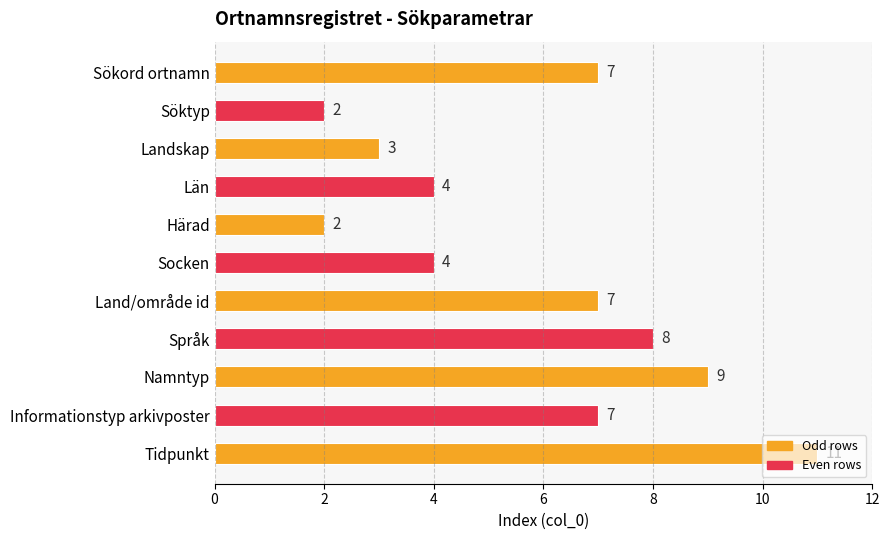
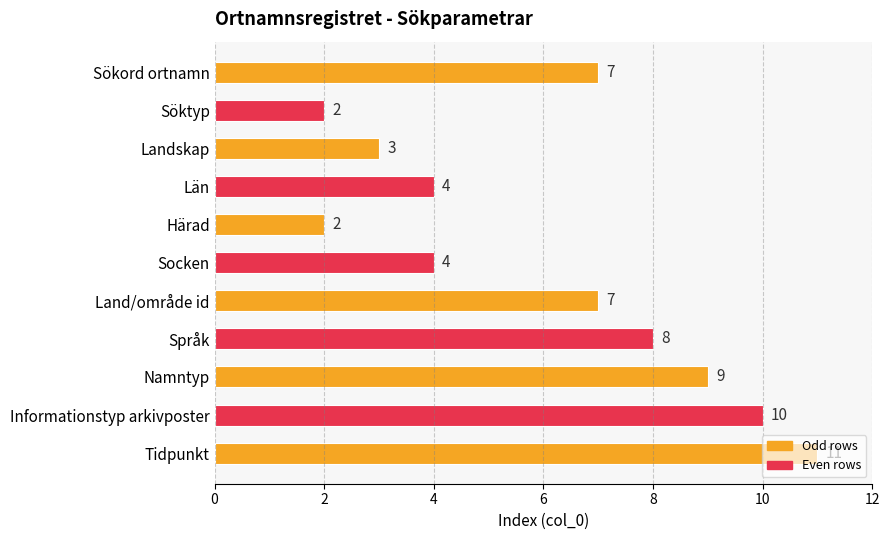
  {
    "Sökord ortnamn": 7,
    "Söktyp": 2,
    "Landskap": 3,
    "Län": 4,
    "Härad": 2,
    "Socken": 4,
    "Land/område id": 7,
    "Språk": 8,
    "Namntyp": 9,
-   "Informationstyp arkivposter": 7
+   "Informationstyp arkivposter": 10
  }
